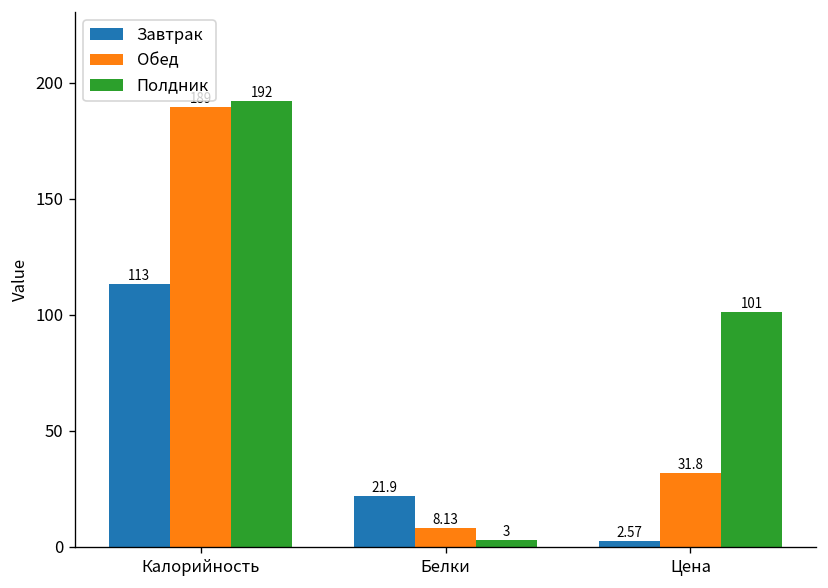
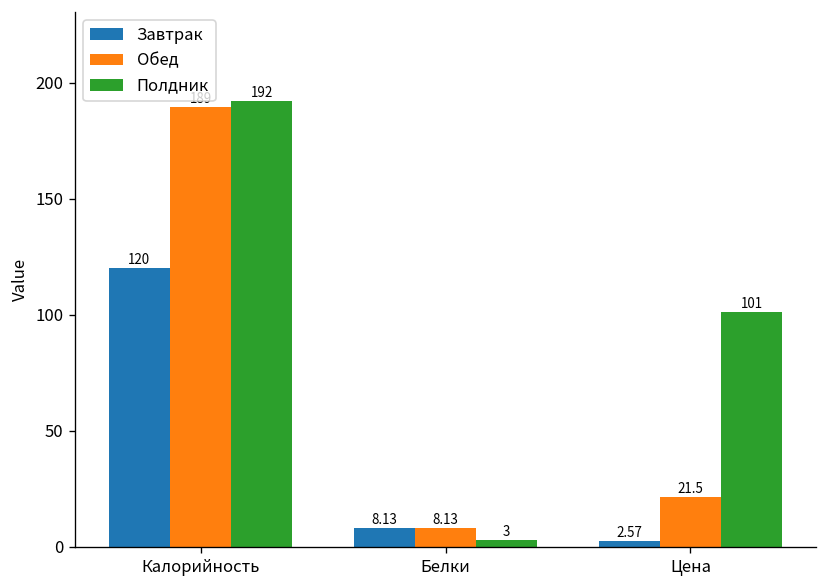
  {
    "Завтрак": {
-     "Калорийность": 113,
-     "Белки": 21.9,
+     "Калорийность": 120,
+     "Белки": 8.13,
      "Цена": 2.57
    },
    "Обед": {
      "Белки": 8.13,
-     "Цена": 31.8
+     "Цена": 21.5
    },
    "Полдник": {
      "Калорийность": 192,
      "Белки": 3,
      "Цена": 101
    }
  }
